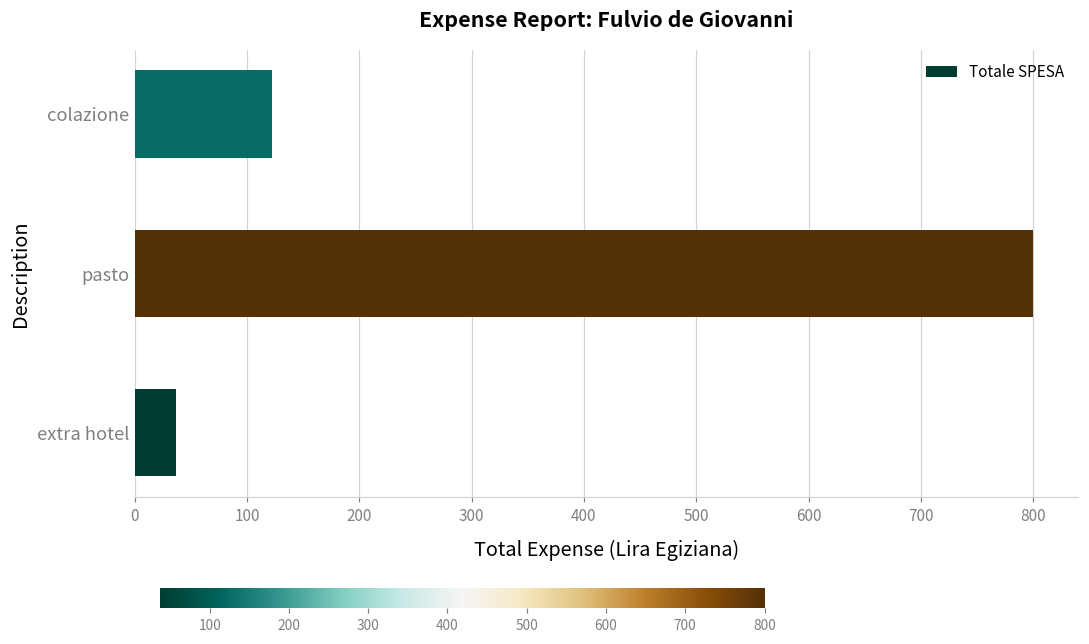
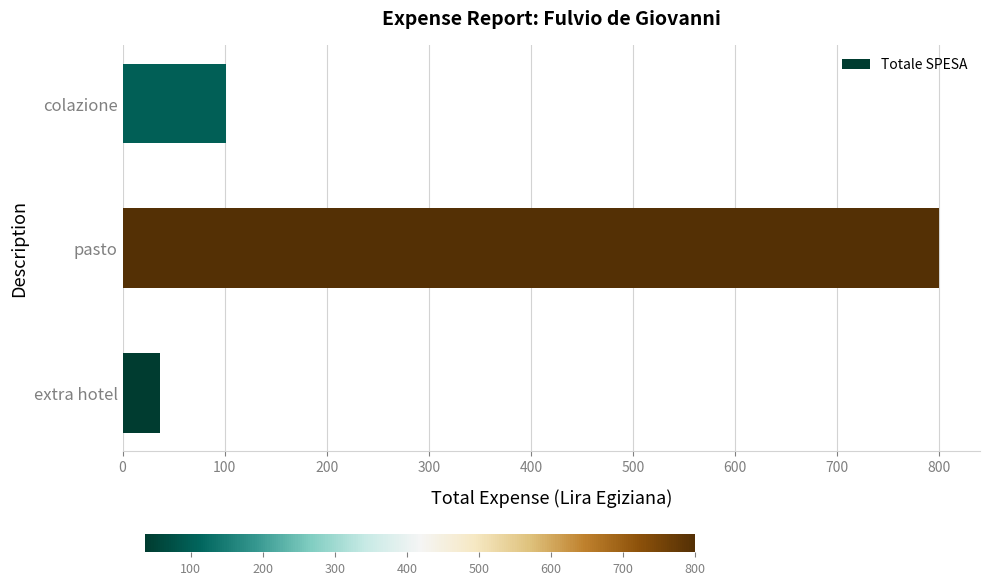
  {
-   "colazione": 122,
+   "colazione": 101,
    "pasto": 800,
    "extra hotel": 37
  }
